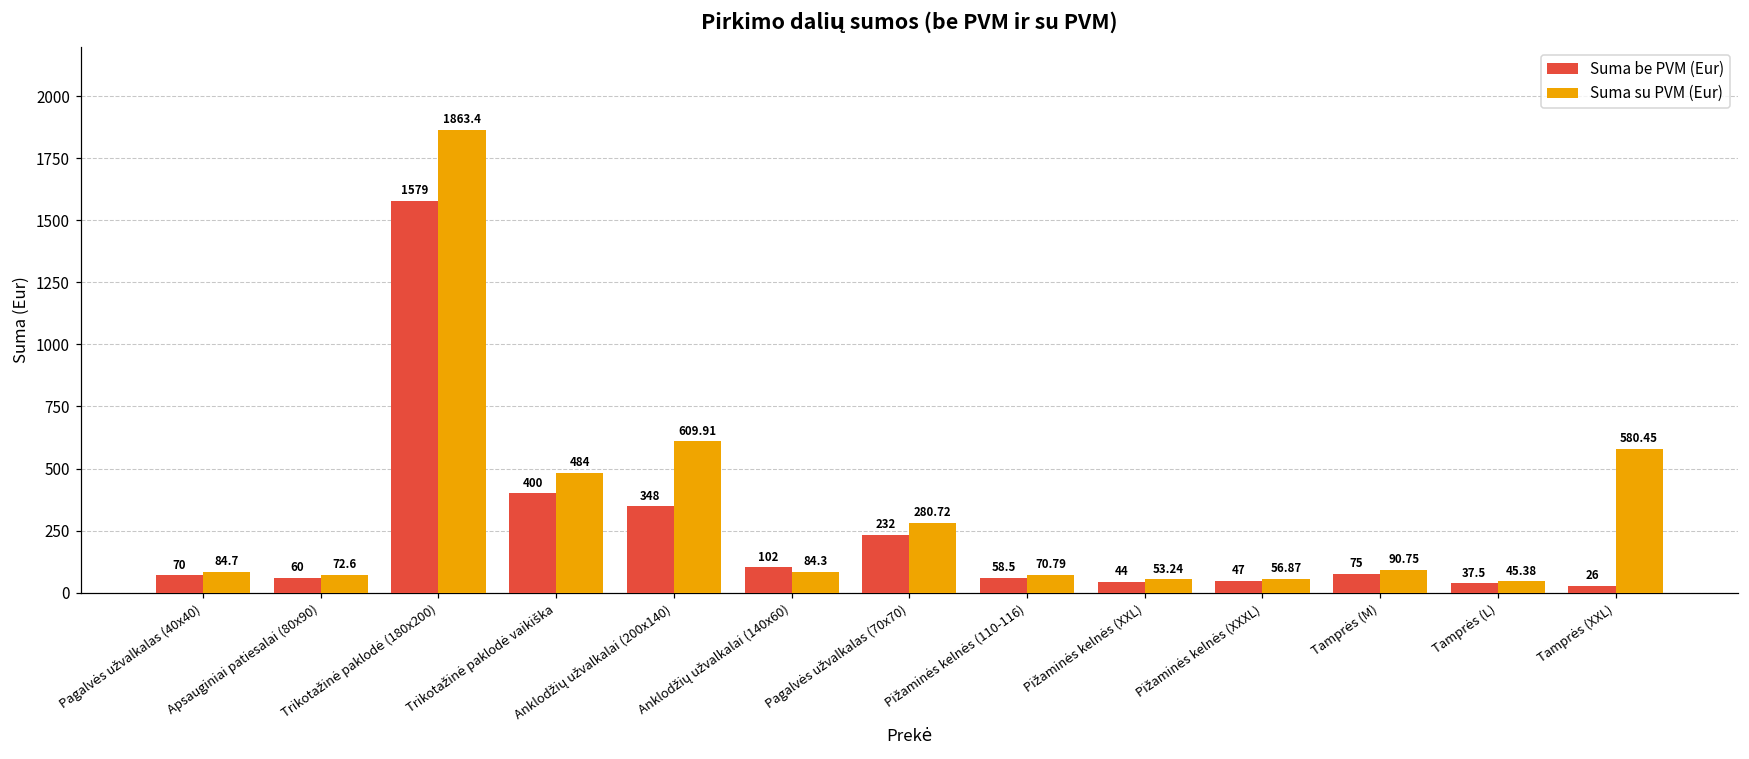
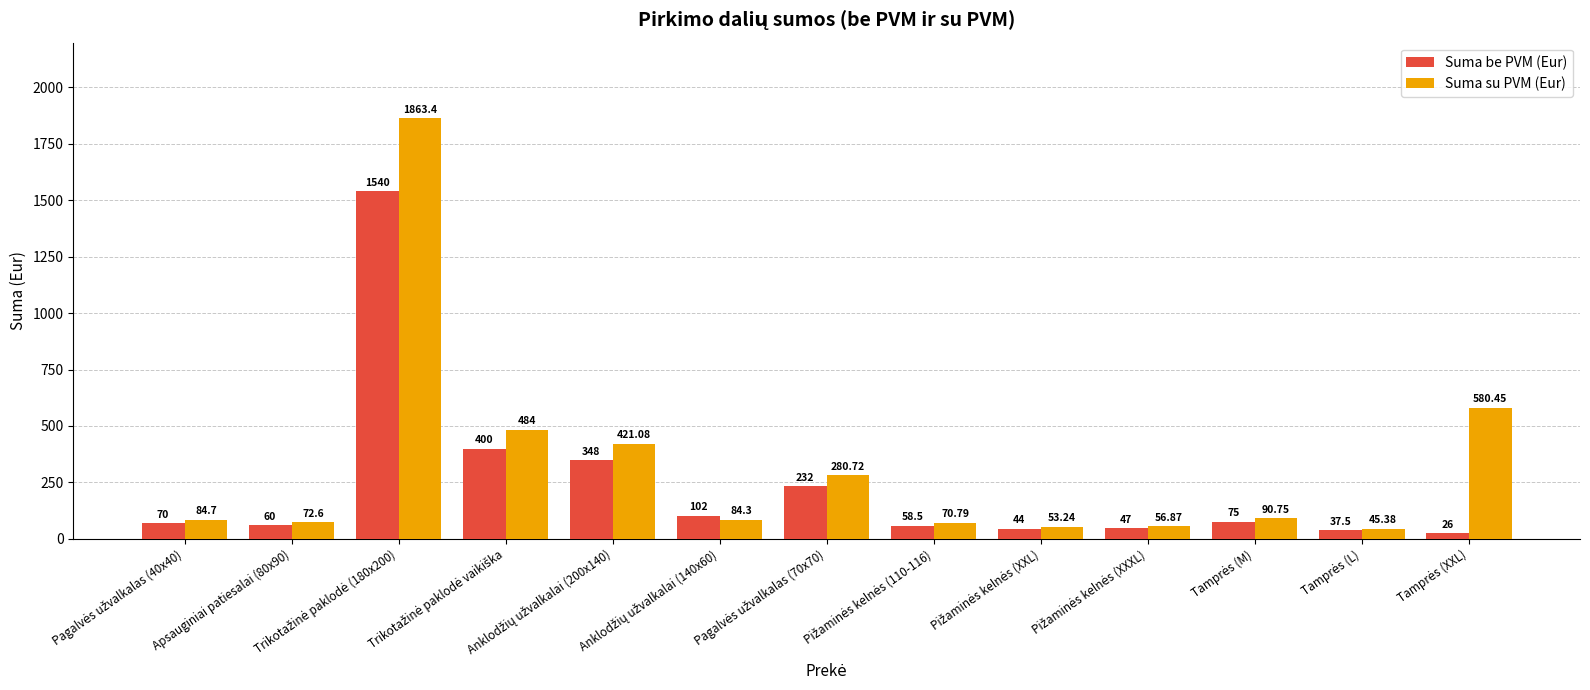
  {
    "Suma be PVM (Eur)": {
      "Pagalvės užvalkalas (40x40)": 70,
      "Apsauginiai patiesalai (80x90)": 60,
-     "Trikotažinė paklodė (180x200)": 1579,
+     "Trikotažinė paklodė (180x200)": 1540,
      "Trikotažinė paklodė vaikiška": 400,
      "Anklodžių užvalkalai (200x140)": 348,
      "Anklodžių užvalkalai (140x60)": 102,
      "Pagalvės užvalkalas (70x70)": 232,
      "Pižaminės kelnės (110-116)": 58.5,
      "Pižaminės kelnės (XXL)": 44,
      "Pižaminės kelnės (XXXL)": 47,
      "Tamprės (M)": 75,
      "Tamprės (L)": 37.5,
      "Tamprės (XXL)": 26
    },
    "Suma su PVM (Eur)": {
      "Pagalvės užvalkalas (40x40)": 84.7,
      "Apsauginiai patiesalai (80x90)": 72.6,
      "Trikotažinė paklodė (180x200)": 1863.4,
      "Trikotažinė paklodė vaikiška": 484,
-     "Anklodžių užvalkalai (200x140)": 609.91,
+     "Anklodžių užvalkalai (200x140)": 421.08,
      "Anklodžių užvalkalai (140x60)": 84.3,
      "Pagalvės užvalkalas (70x70)": 280.72,
      "Pižaminės kelnės (110-116)": 70.79,
      "Pižaminės kelnės (XXL)": 53.24,
      "Pižaminės kelnės (XXXL)": 56.87,
      "Tamprės (M)": 90.75,
      "Tamprės (L)": 45.38,
      "Tamprės (XXL)": 580.45
    }
  }
